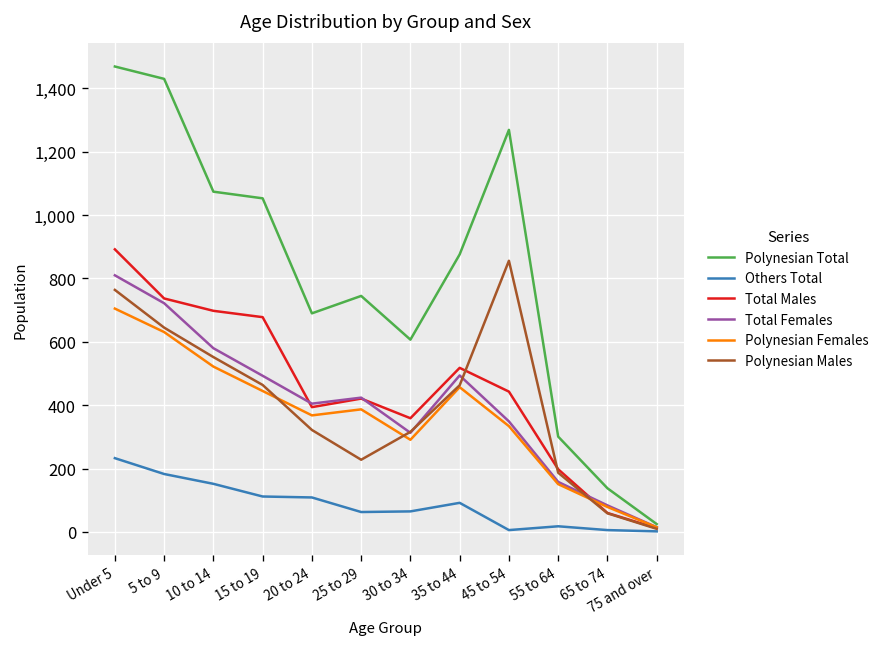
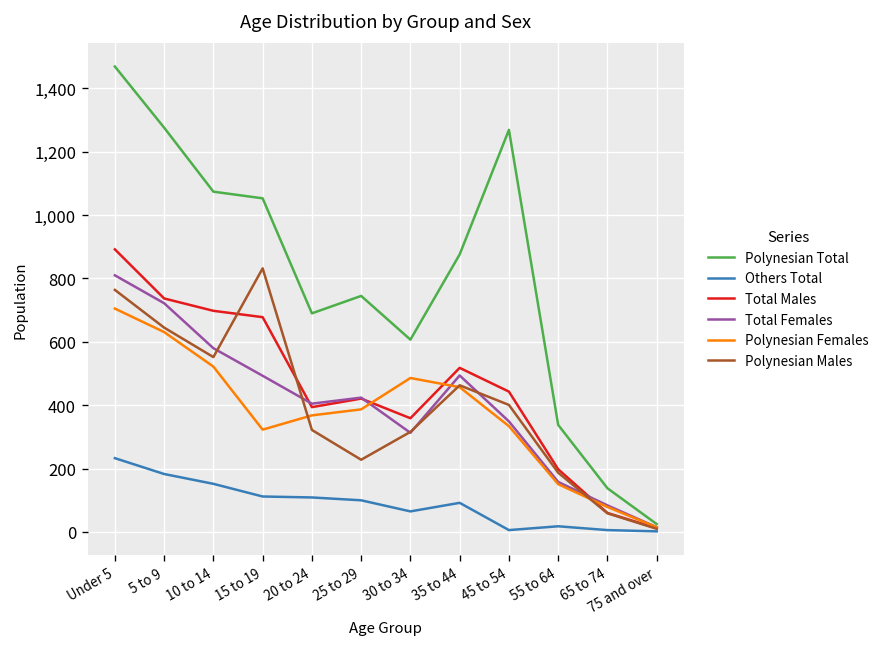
  {
    "Polynesian Total": {
      "Under 5": "1,470",
-     "5 to 9": "1,430",
+     "5 to 9": "1,280",
      "10 to 14": "1,070",
      "15 to 19": "1,050",
      "20 to 24": "690",
      "25 to 29": "750",
      "30 to 34": "610",
      "35 to 44": "880",
      "45 to 54": "1,270",
-     "55 to 64": "300",
+     "55 to 64": "340",
      "65 to 74": "140",
      "75 and over": "30"
    },
    "Others Total": {
      "Under 5": "230",
      "5 to 9": "180",
      "10 to 14": "150",
      "15 to 19": "110",
      "20 to 24": "110",
-     "25 to 29": "60",
+     "25 to 29": "100",
      "30 to 34": "70",
      "35 to 44": "90",
      "45 to 54": "10",
      "55 to 64": "20",
      "65 to 74": "10"
    },
    "Total Males": {
      "Under 5": "890",
      "5 to 9": "740",
      "10 to 14": "700",
      "15 to 19": "680",
      "20 to 24": "390",
      "30 to 34": "360",
      "35 to 44": "520",
      "45 to 54": "440",
      "55 to 64": "200"
    },
    "Total Females": {
      "Under 5": "810",
      "5 to 9": "720",
      "10 to 14": "580",
      "15 to 19": "490",
      "20 to 24": "410",
      "35 to 44": "490",
      "45 to 54": "350"
    },
    "Polynesian Females": {
      "Under 5": "710",
      "5 to 9": "630",
      "10 to 14": "520",
-     "15 to 19": "450",
+     "15 to 19": "320",
      "20 to 24": "370",
      "25 to 29": "390",
-     "30 to 34": "290",
+     "30 to 34": "490",
      "45 to 54": "330"
    },
    "Polynesian Males": {
      "Under 5": "760",
      "5 to 9": "650",
      "10 to 14": "550",
-     "15 to 19": "460",
+     "15 to 19": "830",
      "20 to 24": "320",
      "25 to 29": "230",
-     "45 to 54": "860",
+     "45 to 54": "400",
      "55 to 64": "190"
    }
  }
